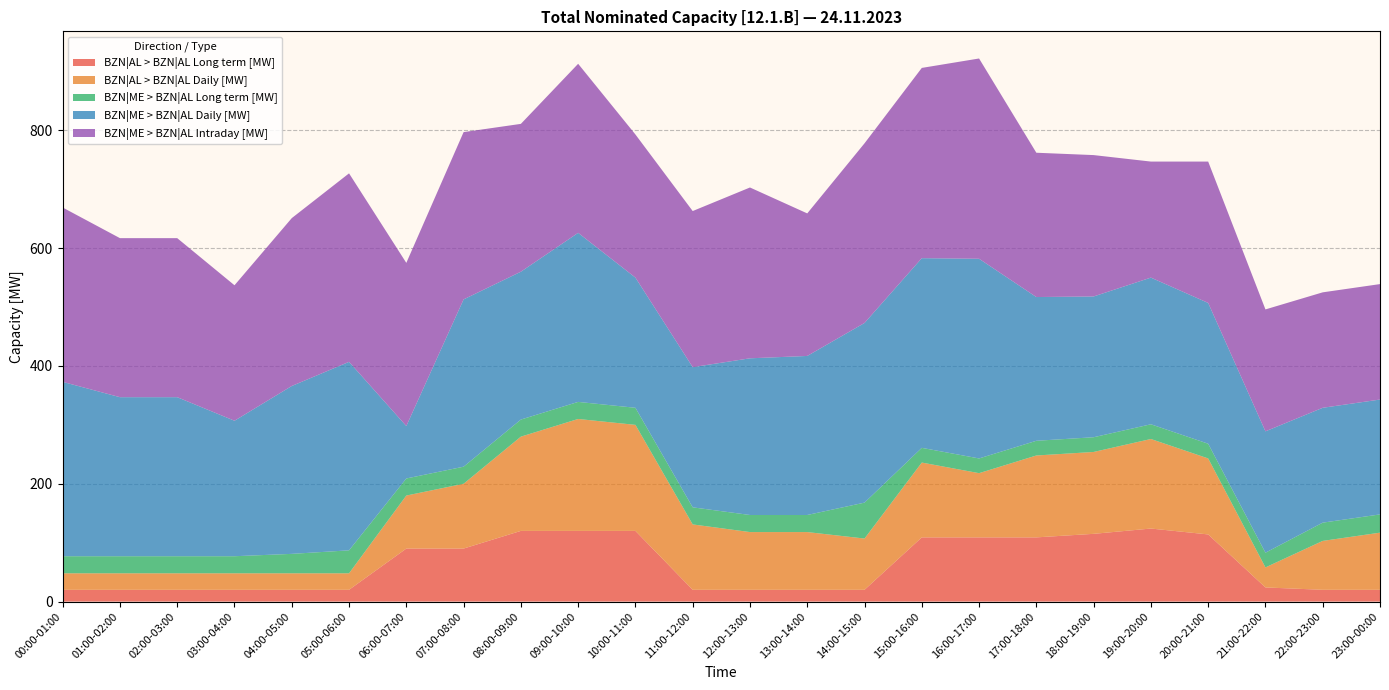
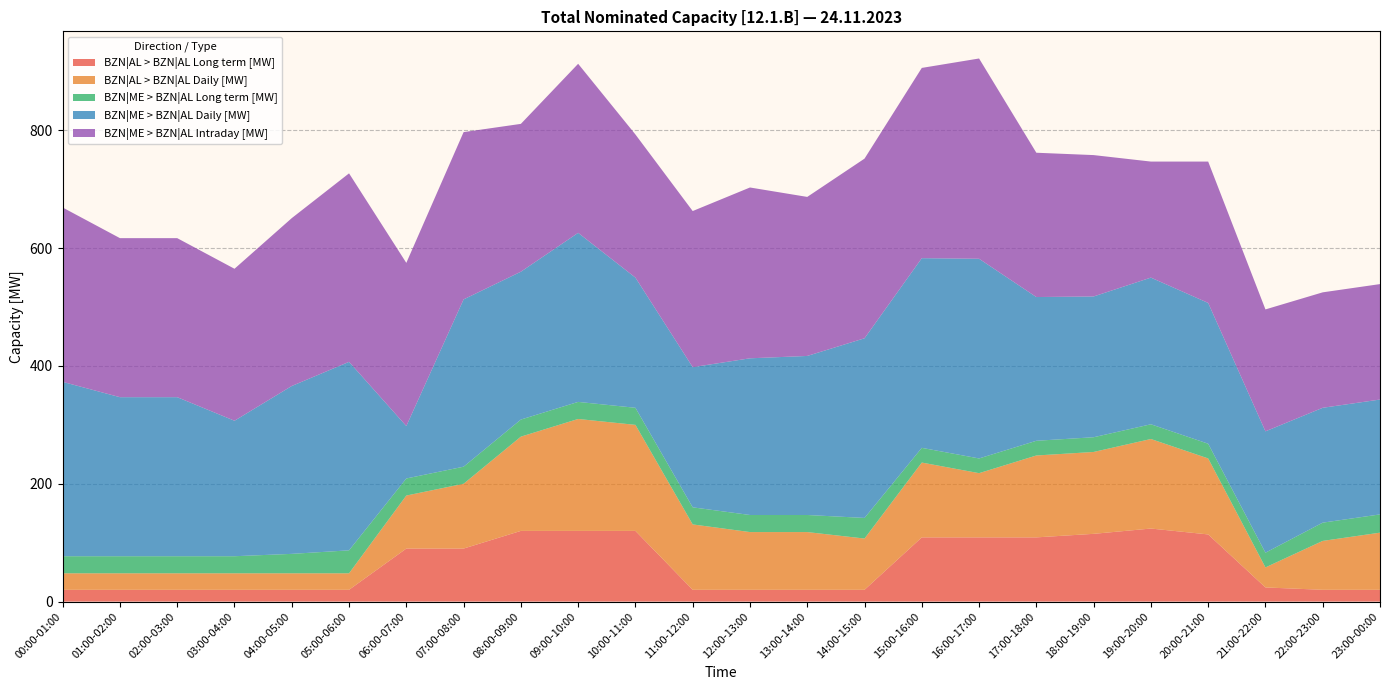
  {
    "BZN|ME > BZN|AL Long term [MW]": {
      "00:00-01:00": 30,
      "01:00-02:00": 30,
      "02:00-03:00": 30,
      "03:00-04:00": 30,
      "04:00-05:00": 30,
      "05:00-06:00": 40,
      "06:00-07:00": 30,
      "07:00-08:00": 30,
      "08:00-09:00": 30,
      "09:00-10:00": 30,
      "10:00-11:00": 30,
      "11:00-12:00": 30,
      "12:00-13:00": 30,
      "13:00-14:00": 30,
-     "14:00-15:00": 60,
+     "14:00-15:00": 40,
      "15:00-16:00": 30,
      "16:00-17:00": 30,
      "17:00-18:00": 30,
      "18:00-19:00": 30,
      "19:00-20:00": 30,
      "20:00-21:00": 30,
      "21:00-22:00": 30,
      "22:00-23:00": 30,
      "23:00-00:00": 30
    },
    "BZN|ME > BZN|AL Daily [MW]": {
      "00:00-01:00": 300,
      "01:00-02:00": 270,
      "02:00-03:00": 270,
      "03:00-04:00": 230,
      "04:00-05:00": 290,
      "05:00-06:00": 320,
      "06:00-07:00": 90,
      "07:00-08:00": 280,
      "08:00-09:00": 250,
      "09:00-10:00": 290,
      "10:00-11:00": 220,
      "11:00-12:00": 240,
      "12:00-13:00": 270,
      "13:00-14:00": 270,
      "14:00-15:00": 310,
      "15:00-16:00": 320,
      "16:00-17:00": 340,
      "17:00-18:00": 240,
      "18:00-19:00": 240,
      "19:00-20:00": 250,
      "20:00-21:00": 240,
      "21:00-22:00": 210,
      "22:00-23:00": 200,
      "23:00-00:00": 200
    },
    "BZN|ME > BZN|AL Intraday [MW]": {
      "00:00-01:00": 300,
      "01:00-02:00": 270,
      "02:00-03:00": 270,
-     "03:00-04:00": 230,
+     "03:00-04:00": 260,
      "04:00-05:00": 290,
      "05:00-06:00": 320,
      "06:00-07:00": 280,
      "07:00-08:00": 280,
      "08:00-09:00": 250,
      "09:00-10:00": 290,
      "10:00-11:00": 240,
      "11:00-12:00": 270,
      "12:00-13:00": 290,
-     "13:00-14:00": 240,
+     "13:00-14:00": 270,
      "14:00-15:00": 310,
      "15:00-16:00": 320,
      "16:00-17:00": 340,
      "17:00-18:00": 250,
      "18:00-19:00": 240,
      "19:00-20:00": 200,
      "20:00-21:00": 240,
      "21:00-22:00": 210,
      "22:00-23:00": 200,
      "23:00-00:00": 200
    }
  }
